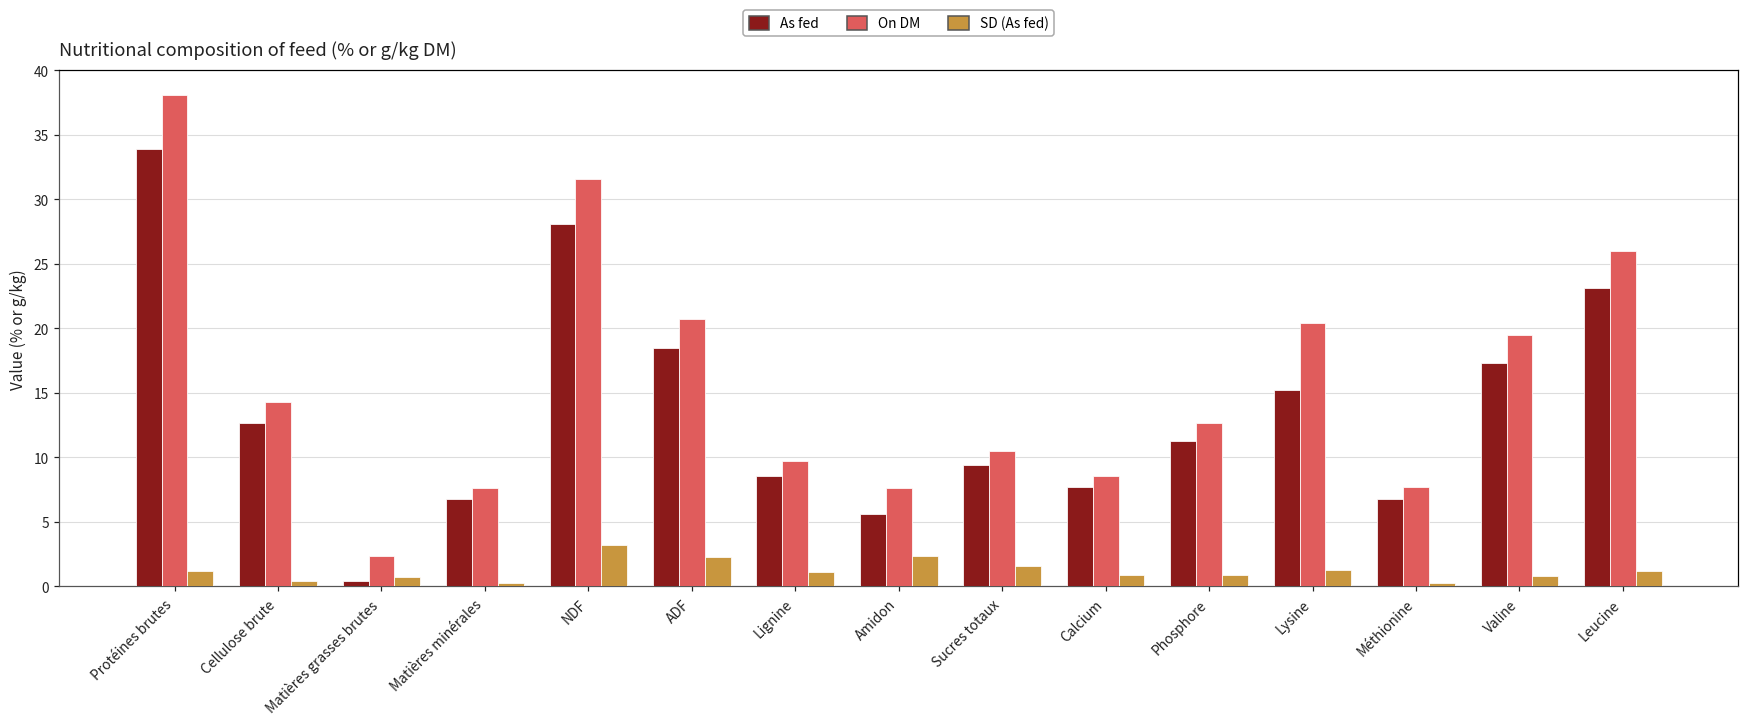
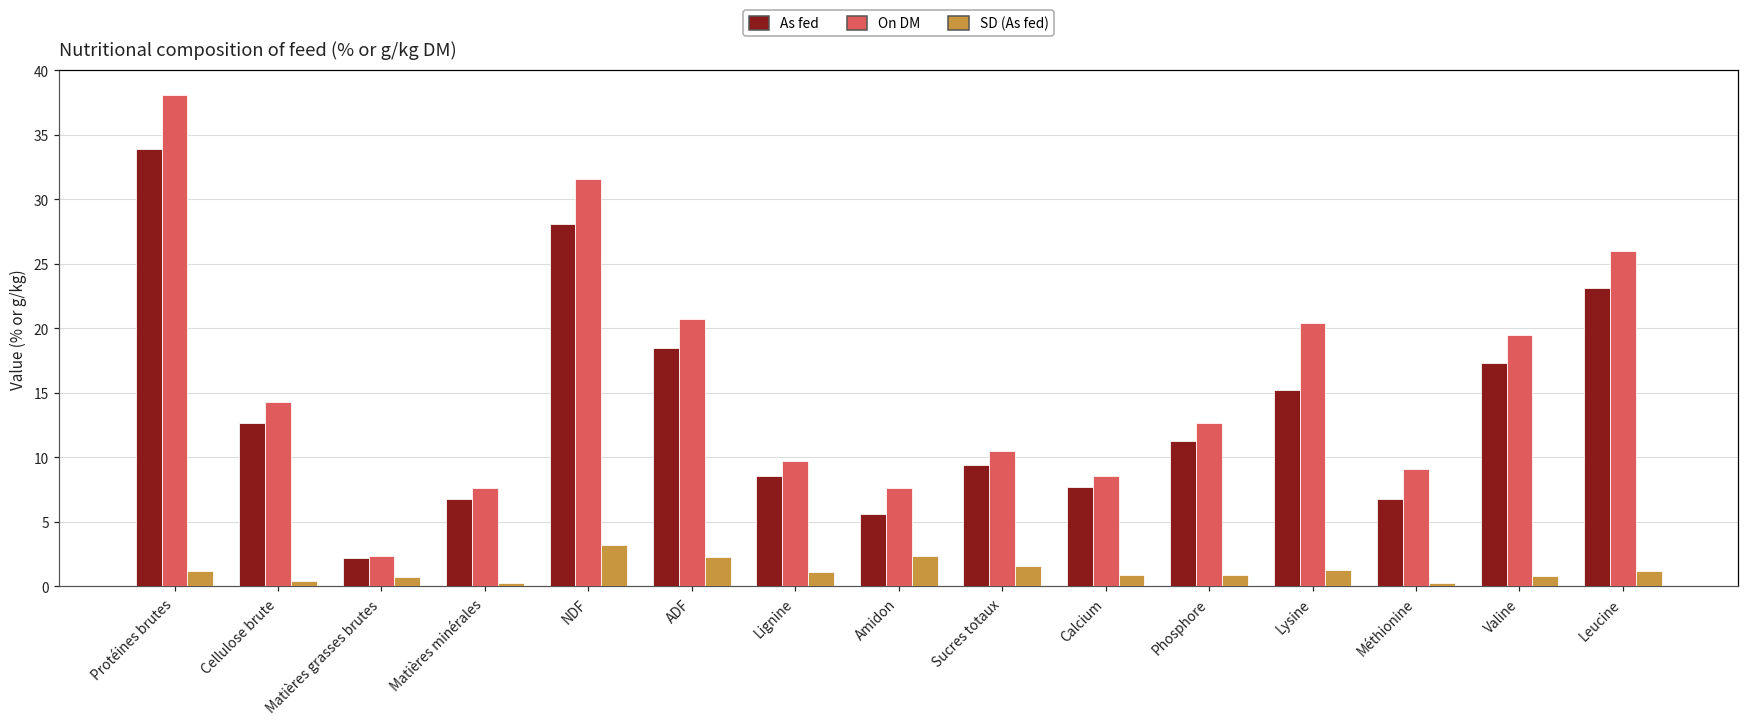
  {
    "As fed": {
      "Protéines brutes": 33.9,
      "Cellulose brute": 12.7,
-     "Matières grasses brutes": 0.4,
+     "Matières grasses brutes": 2.2,
      "Matières minérales": 6.8,
      "NDF": 28.1,
      "ADF": 18.5,
      "Lignine": 8.6,
      "Amidon": 5.6,
      "Sucres totaux": 9.4,
      "Calcium": 7.7,
      "Phosphore": 11.3,
      "Lysine": 15.2,
      "Méthionine": 6.8,
      "Valine": 17.3,
      "Leucine": 23.1
    },
    "On DM": {
      "Protéines brutes": 38.1,
      "Cellulose brute": 14.3,
      "Matières grasses brutes": 2.4,
      "Matières minérales": 7.6,
      "NDF": 31.6,
      "ADF": 20.7,
      "Lignine": 9.7,
      "Amidon": 7.6,
      "Sucres totaux": 10.5,
      "Calcium": 8.6,
      "Phosphore": 12.7,
      "Lysine": 20.4,
-     "Méthionine": 7.7,
+     "Méthionine": 9.1,
      "Valine": 19.5,
      "Leucine": 26.0
    },
    "SD (As fed)": {
      "Protéines brutes": 1.2,
      "Cellulose brute": 0.4,
      "Matières grasses brutes": 0.7,
      "Matières minérales": 0.3,
      "NDF": 3.2,
      "ADF": 2.3,
      "Lignine": 1.1,
      "Amidon": 2.4,
      "Sucres totaux": 1.6,
      "Calcium": 0.9,
      "Phosphore": 0.9,
      "Lysine": 1.3,
      "Méthionine": 0.3,
      "Valine": 0.8,
      "Leucine": 1.2
    }
  }
